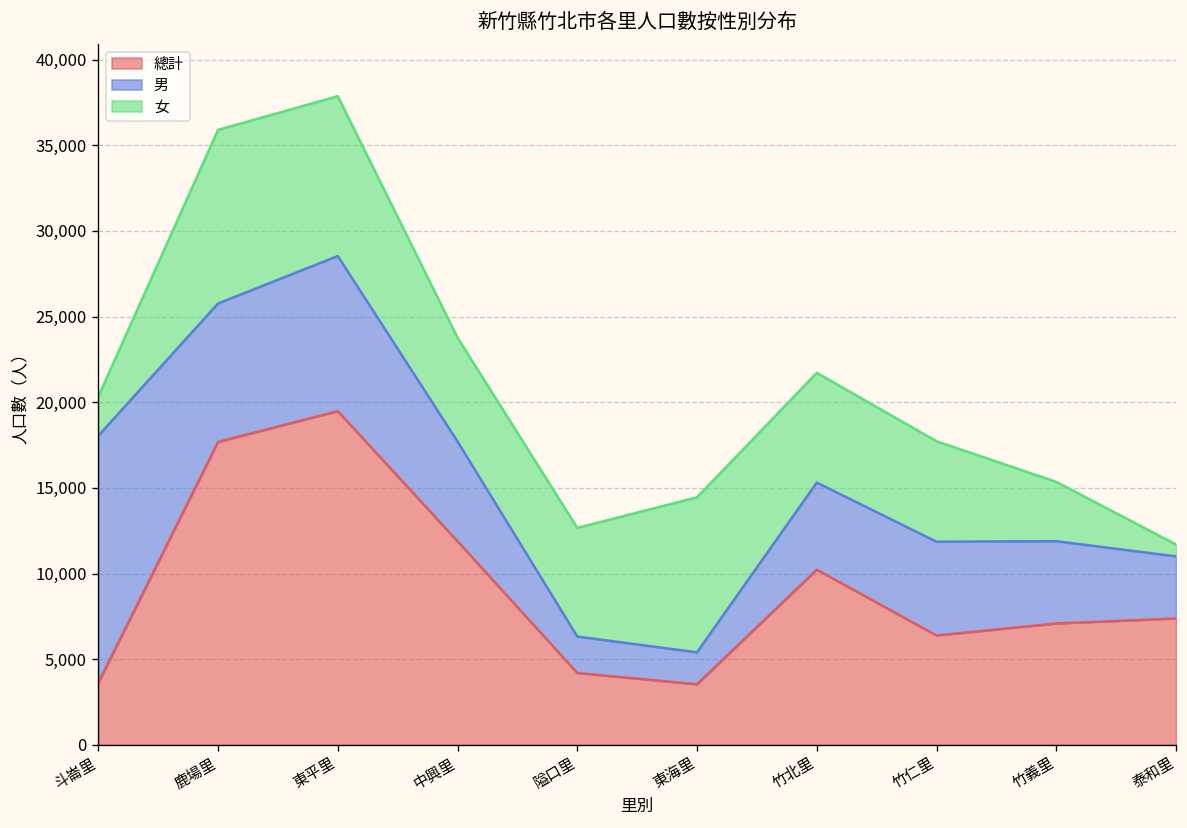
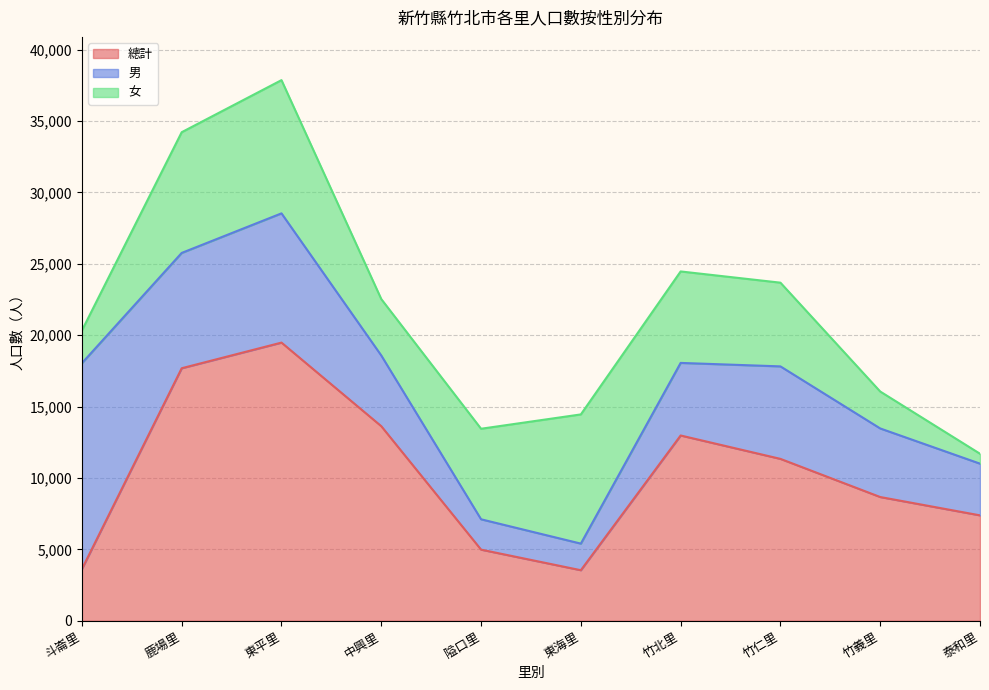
  {
    "總計": {
      "斗崙里": "3,600",
      "鹿場里": "17,700",
      "東平里": "19,500",
-     "中興里": "11,900",
-     "隘口里": "4,200",
+     "中興里": "13,600",
+     "隘口里": "5,000",
      "東海里": "3,500",
-     "竹北里": "10,200",
-     "竹仁里": "6,400",
-     "竹義里": "7,100",
+     "竹北里": "13,000",
+     "竹仁里": "11,300",
+     "竹義里": "8,700",
      "泰和里": "7,400"
    },
    "男": {
      "斗崙里": "14,400",
      "鹿場里": "8,100",
      "東平里": "9,100",
-     "中興里": "5,800",
+     "中興里": "5,000",
      "隘口里": "2,100",
      "東海里": "1,900",
      "竹北里": "5,100",
-     "竹仁里": "5,500",
+     "竹仁里": "6,500",
      "竹義里": "4,800",
      "泰和里": "3,600"
    },
    "女": {
      "斗崙里": "2,300",
-     "鹿場里": "10,100",
+     "鹿場里": "8,500",
      "東平里": "9,300",
-     "中興里": "6,100",
+     "中興里": "4,000",
      "隘口里": "6,300",
      "東海里": "9,000",
      "竹北里": "6,400",
      "竹仁里": "5,900",
-     "竹義里": "3,500",
+     "竹義里": "2,600",
      "泰和里": "700"
    }
  }
